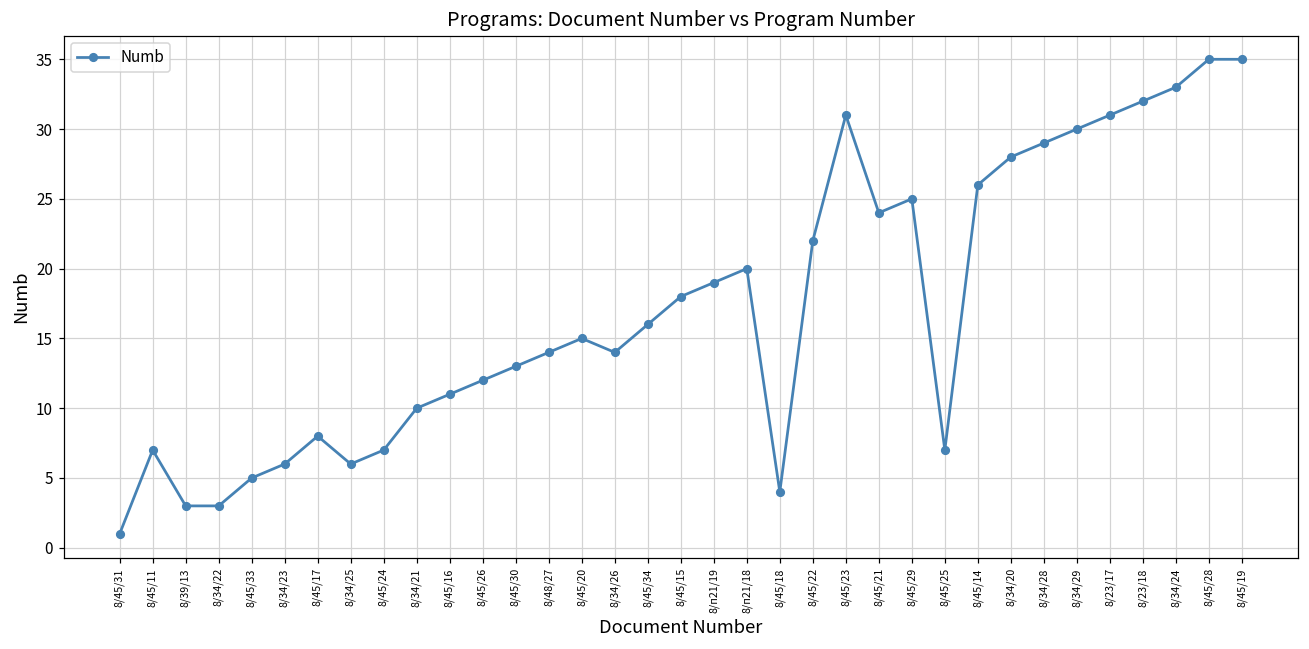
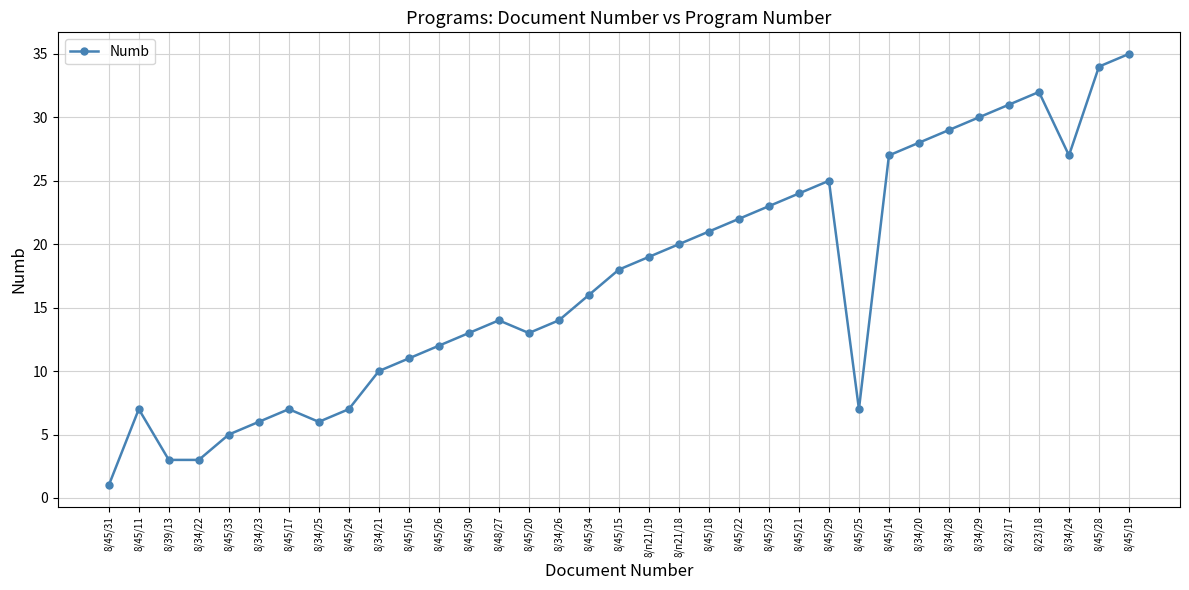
  {
    "8/45/31": 1,
    "8/45/11": 7,
    "8/39/13": 3,
    "8/34/22": 3,
    "8/45/33": 5,
    "8/34/23": 6,
-   "8/45/17": 8,
+   "8/45/17": 7,
    "8/34/25": 6,
    "8/45/24": 7,
    "8/34/21": 10,
    "8/45/16": 11,
    "8/45/26": 12,
    "8/45/30": 13,
    "8/48/27": 14,
-   "8/45/20": 15,
+   "8/45/20": 13,
    "8/34/26": 14,
    "8/45/34": 16,
    "8/45/15": 18,
    "8/п21/19": 19,
    "8/п21/18": 20,
-   "8/45/18": 4,
+   "8/45/18": 21,
    "8/45/22": 22,
-   "8/45/23": 31,
+   "8/45/23": 23,
    "8/45/21": 24,
    "8/45/29": 25,
    "8/45/25": 7,
-   "8/45/14": 26,
+   "8/45/14": 27,
    "8/34/20": 28,
    "8/34/28": 29,
    "8/34/29": 30,
    "8/23/17": 31,
    "8/23/18": 32,
-   "8/34/24": 33,
-   "8/45/28": 35,
+   "8/34/24": 27,
+   "8/45/28": 34,
    "8/45/19": 35
  }
